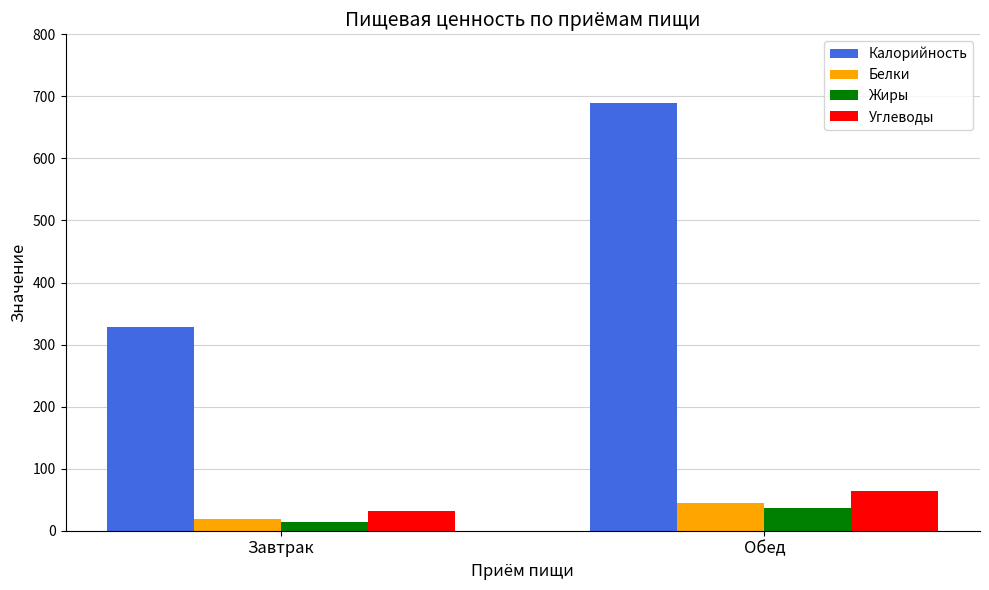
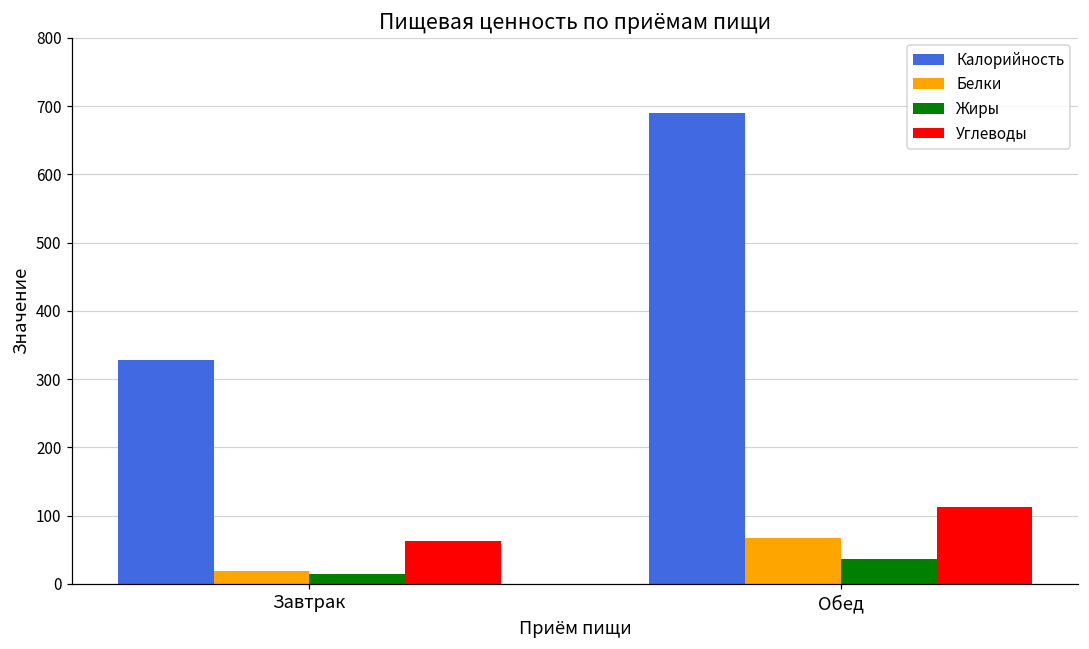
  {
    "Калорийность": {
      "Завтрак": 330,
      "Обед": 690
    },
    "Белки": {
      "Завтрак": 20,
-     "Обед": 40
+     "Обед": 70
    },
    "Жиры": {
      "Завтрак": 10,
      "Обед": 40
    },
    "Углеводы": {
-     "Завтрак": 30,
-     "Обед": 60
+     "Завтрак": 60,
+     "Обед": 110
    }
  }
